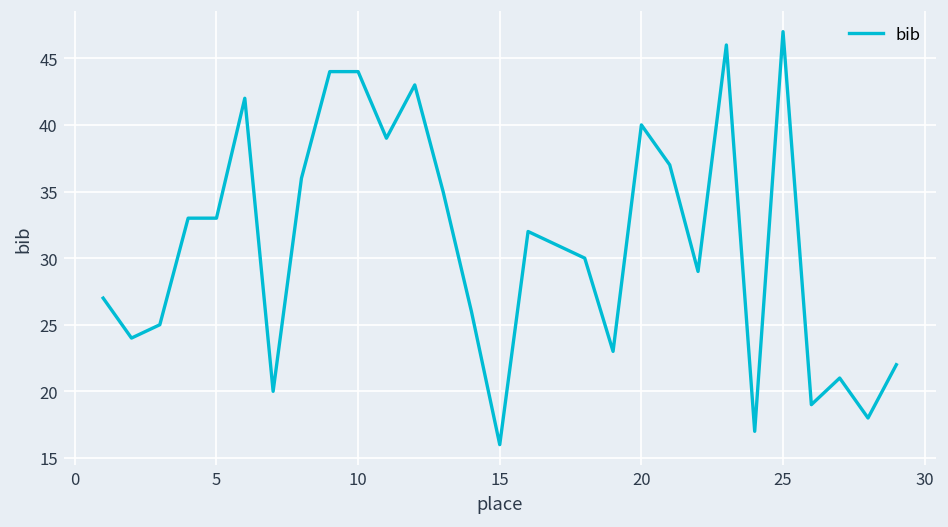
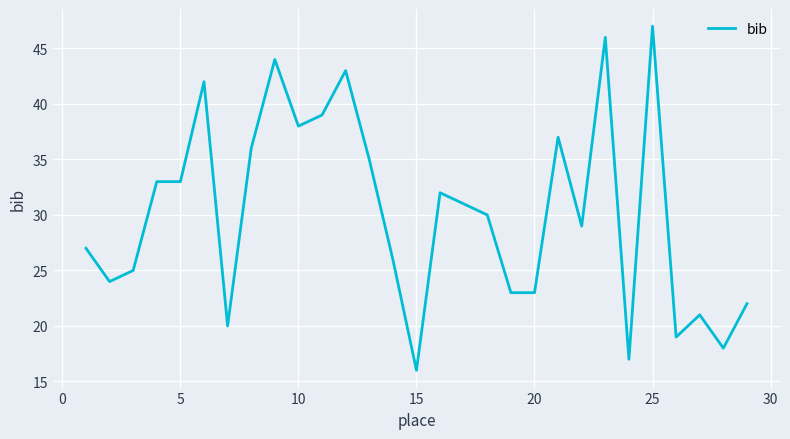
  {
    "5": 33,
-   "10": 44,
+   "10": 38,
    "15": 16,
-   "20": 40,
+   "20": 23,
    "25": 47
  }
